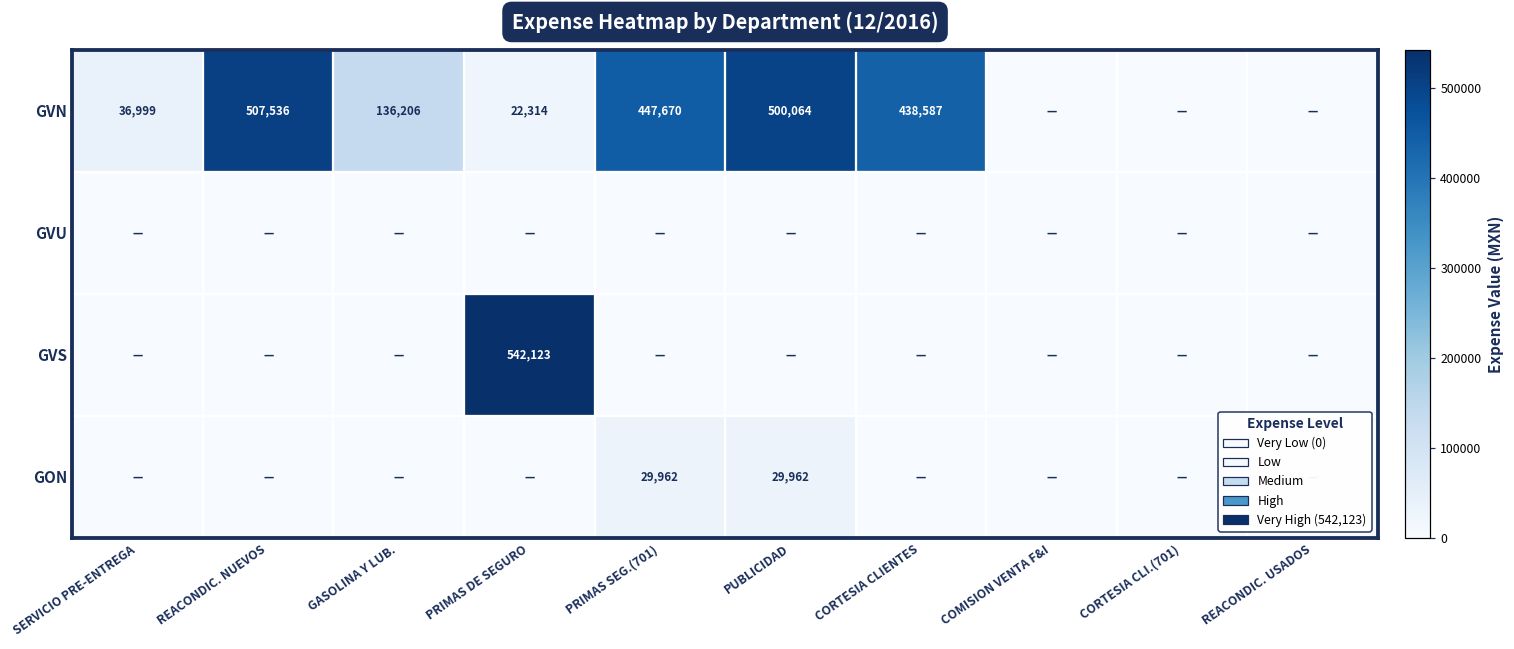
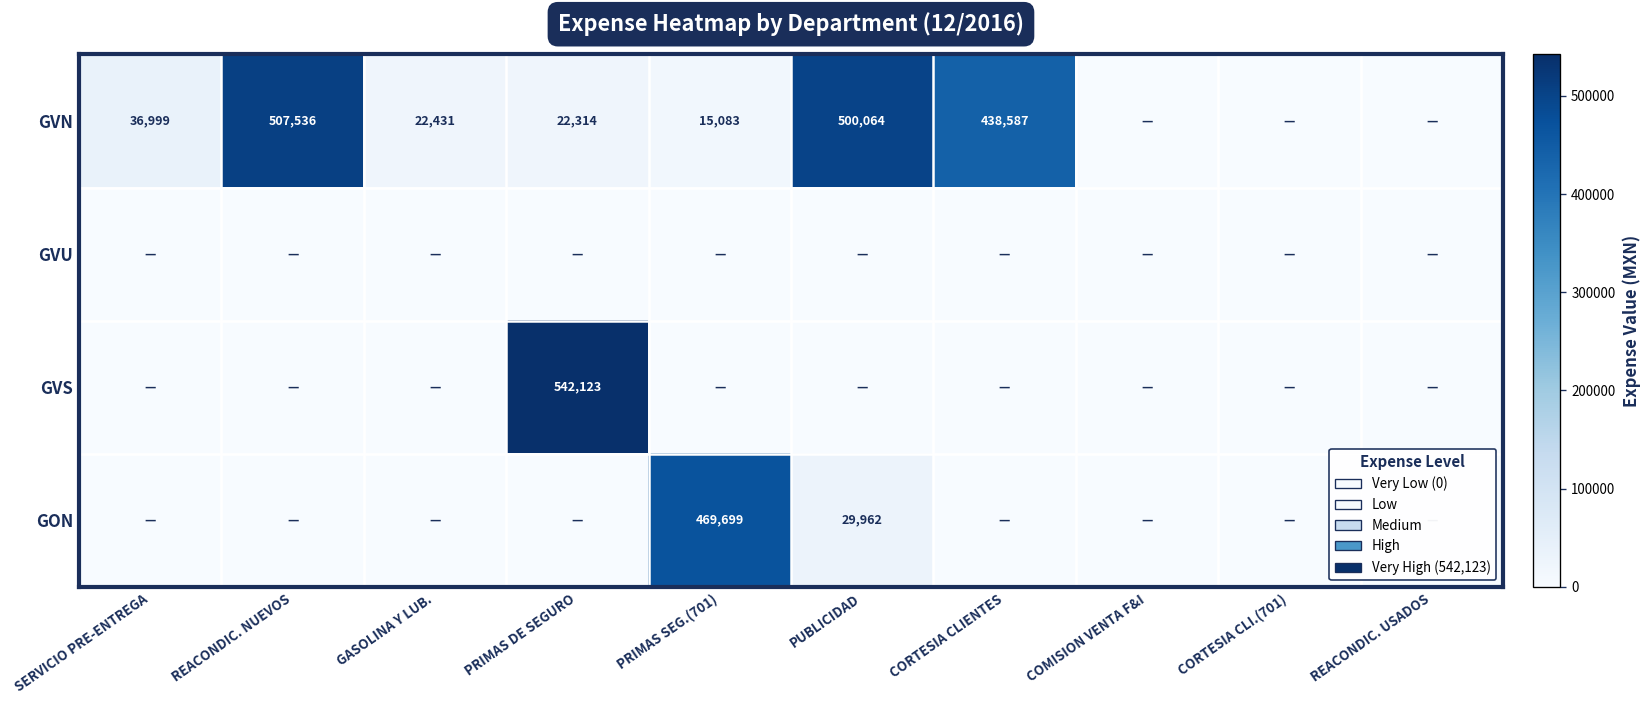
  {
    "GVN": {
      "SERVICIO PRE-ENTREGA": "36,999",
      "REACONDIC. NUEVOS": "507,536",
-     "GASOLINA Y LUB.": "136,206",
+     "GASOLINA Y LUB.": "22,431",
      "PRIMAS DE SEGURO": "22,314",
-     "PRIMAS SEG.(701)": "447,670",
+     "PRIMAS SEG.(701)": "15,083",
      "PUBLICIDAD": "500,064",
      "CORTESIA CLIENTES": "438,587"
    },
    "GVS": {
      "PRIMAS DE SEGURO": "542,123"
    },
    "GON": {
-     "PRIMAS SEG.(701)": "29,962",
+     "PRIMAS SEG.(701)": "469,699",
      "PUBLICIDAD": "29,962"
    }
  }
